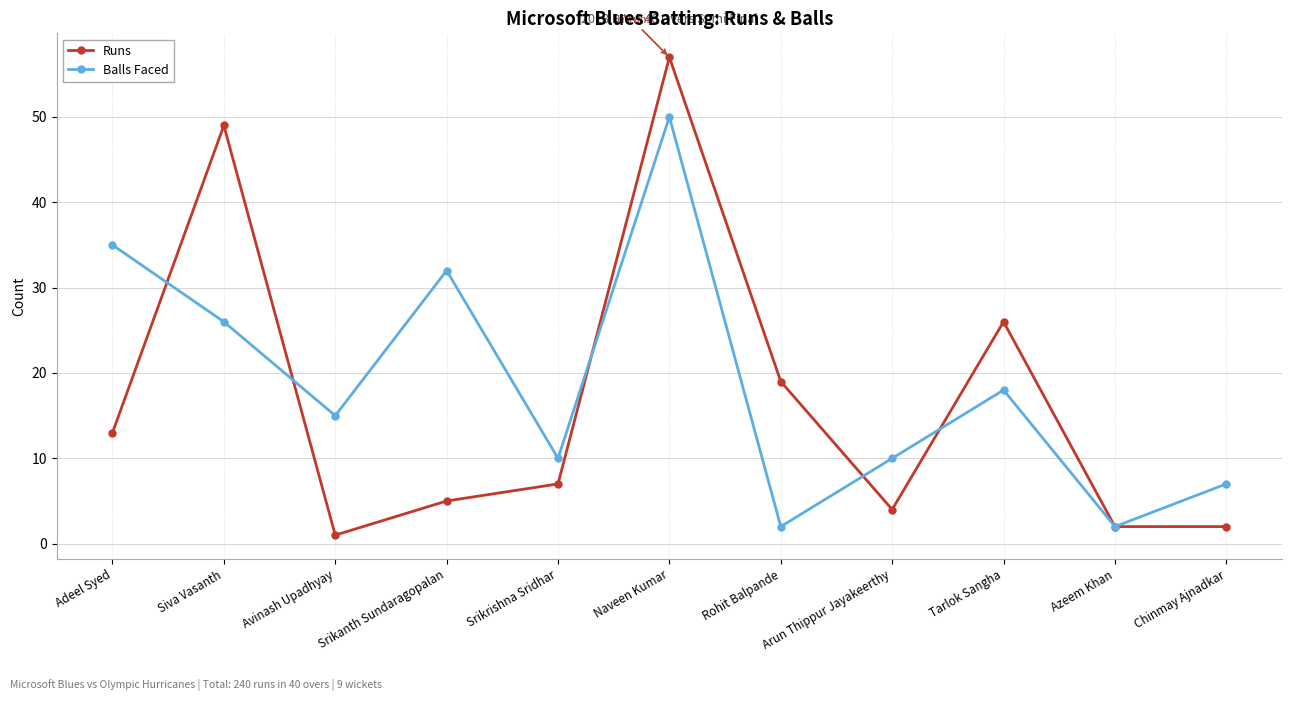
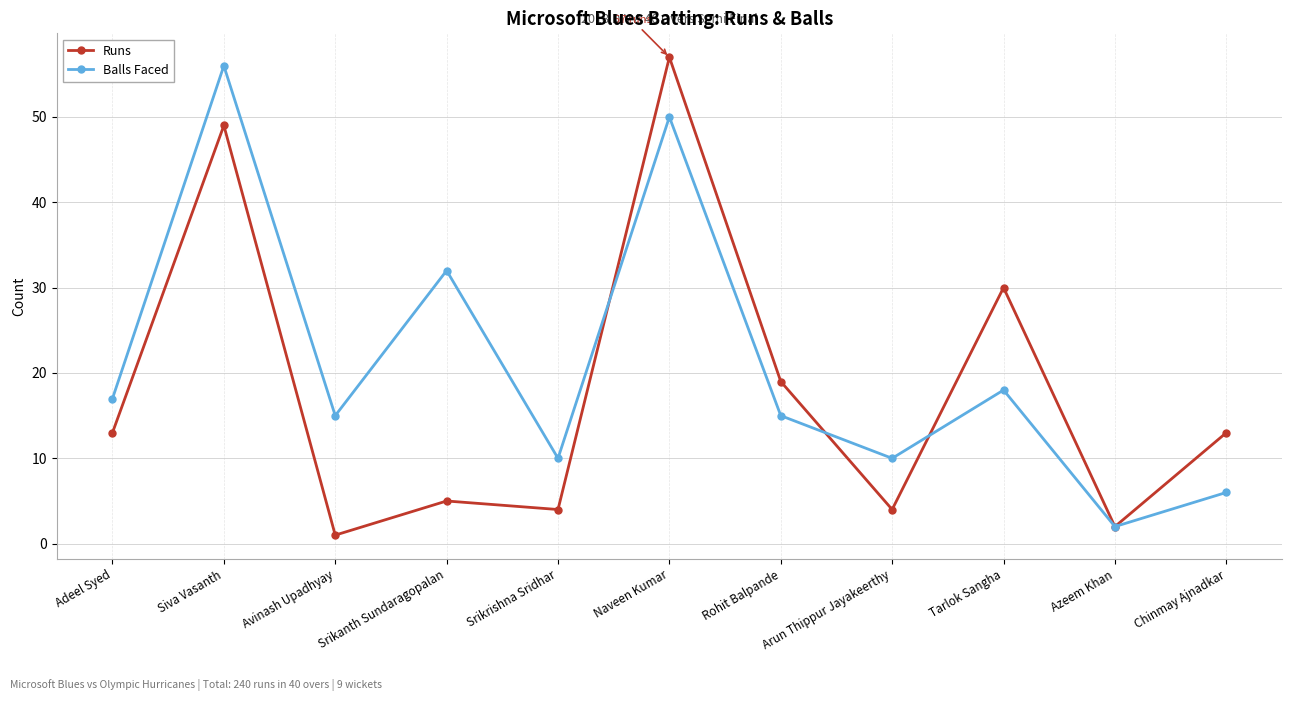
  {
    "Runs": {
      "Adeel Syed": 13,
      "Siva Vasanth": 49,
      "Avinash Upadhyay": 1,
      "Srikanth Sundaragopalan": 5,
-     "Srikrishna Sridhar": 7,
+     "Srikrishna Sridhar": 4,
      "Rohit Balpande": 19,
      "Arun Thippur Jayakeerthy": 4,
-     "Tarlok Sangha": 26,
-     "Chinmay Ajnadkar": 2
+     "Tarlok Sangha": 30,
+     "Chinmay Ajnadkar": 13
    },
    "Balls Faced": {
-     "Adeel Syed": 35,
-     "Siva Vasanth": 26,
+     "Adeel Syed": 17,
+     "Siva Vasanth": 56,
      "Avinash Upadhyay": 15,
      "Srikanth Sundaragopalan": 32,
      "Srikrishna Sridhar": 10,
      "Naveen Kumar": 50,
-     "Rohit Balpande": 2,
+     "Rohit Balpande": 15,
      "Arun Thippur Jayakeerthy": 10,
      "Tarlok Sangha": 18,
-     "Chinmay Ajnadkar": 7
+     "Chinmay Ajnadkar": 6
    }
  }
